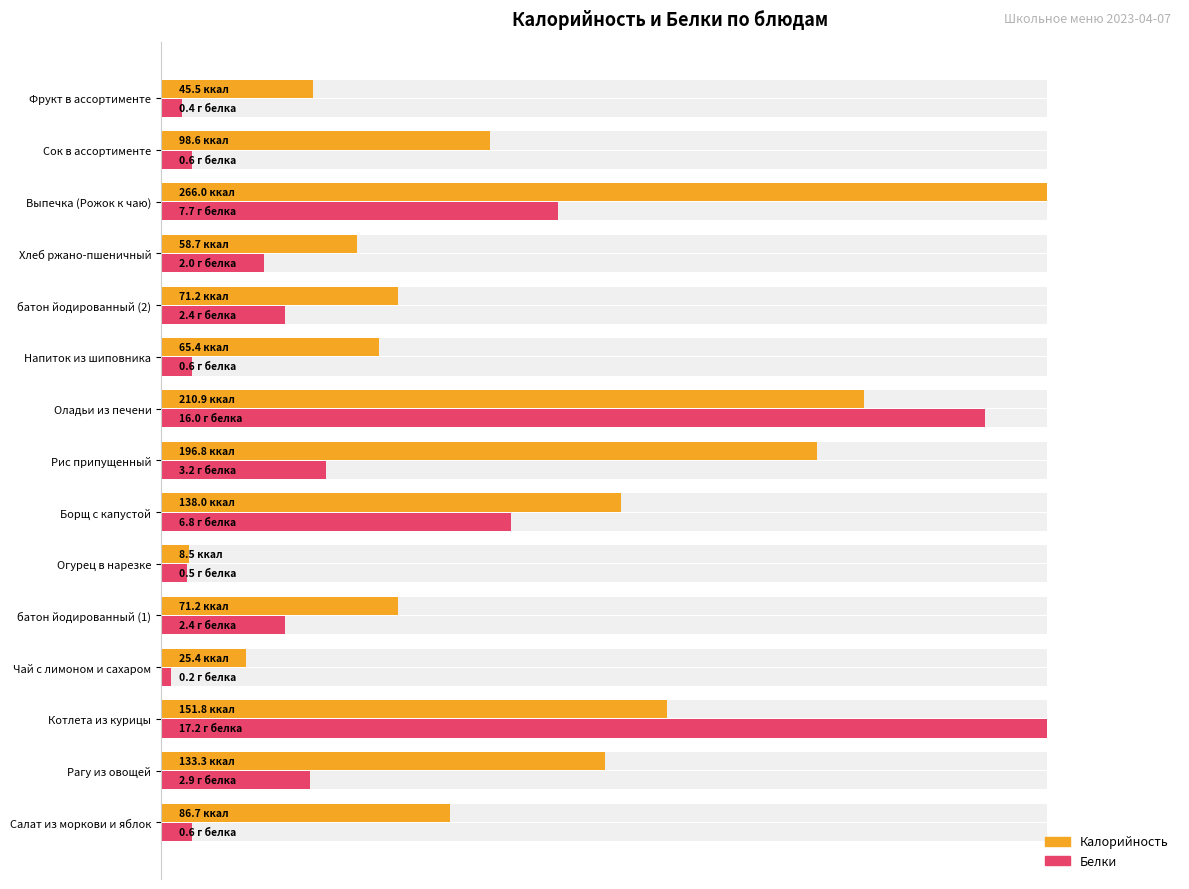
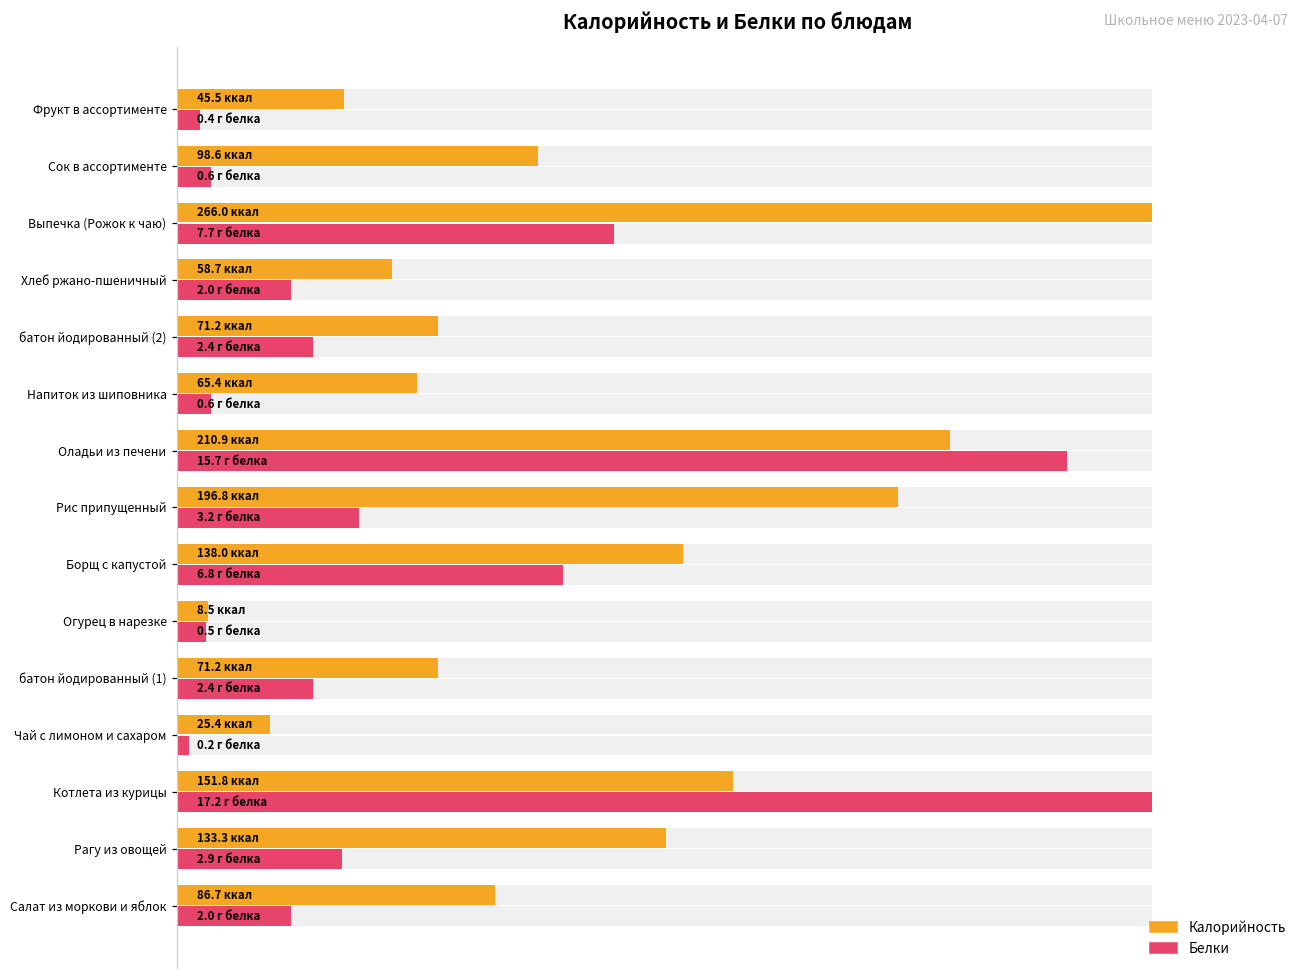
  {
    "Белки": {
-     "Оладьи из печени": 16.0,
-     "Салат из моркови и яблок": 0.6
+     "Оладьи из печени": 15.7,
+     "Салат из моркови и яблок": 2.0
    }
  }
